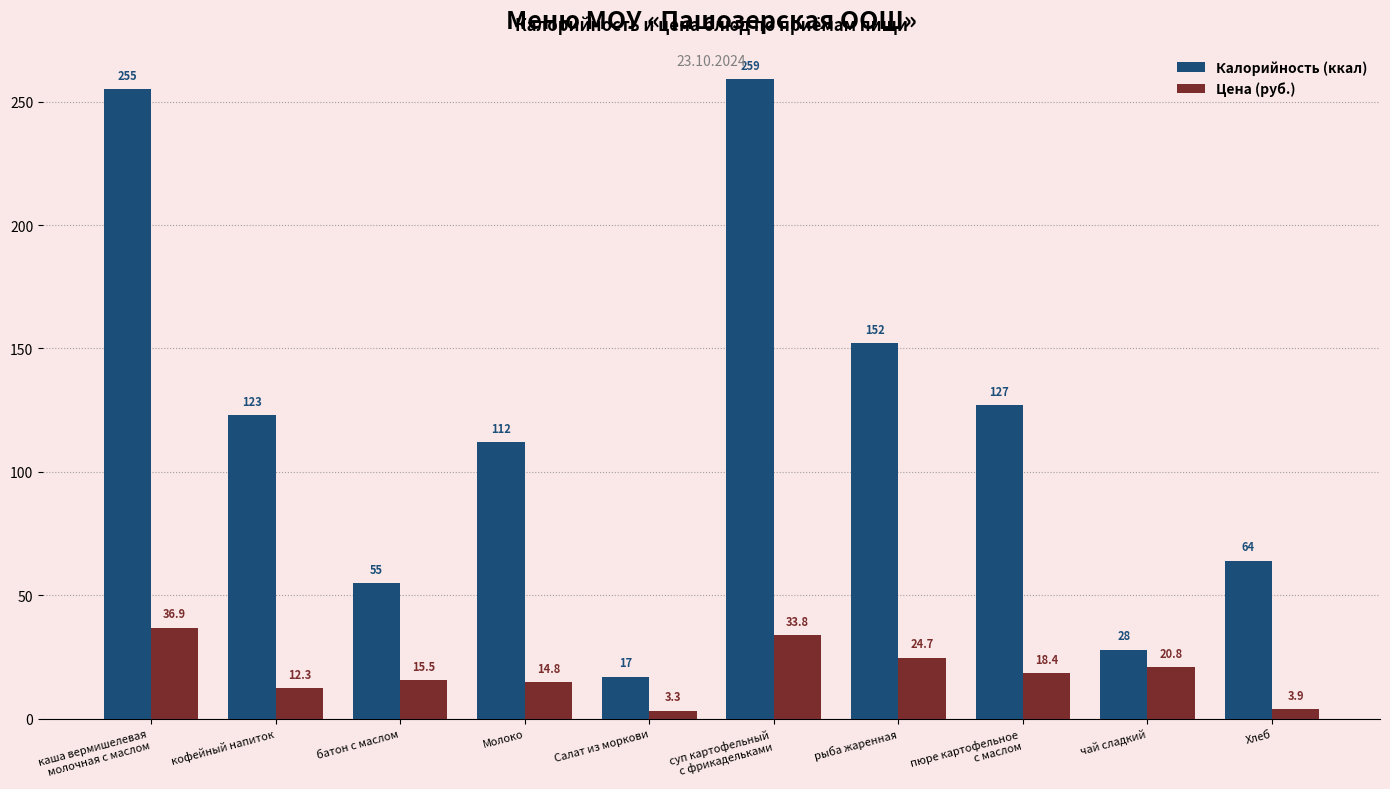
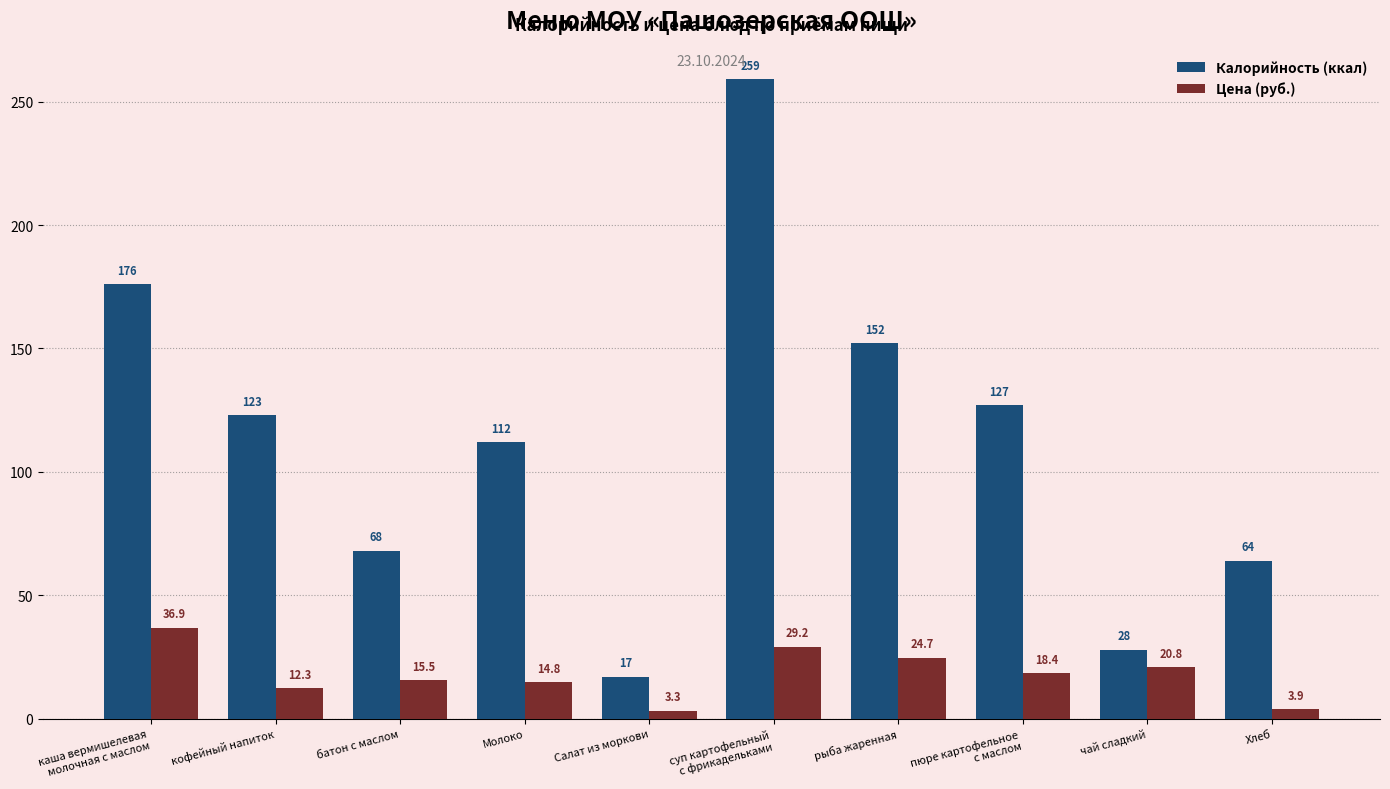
  {
    "Калорийность (ккал)": {
-     "каша вермишелевая молочная с маслом": 255,
+     "каша вермишелевая молочная с маслом": 176,
      "кофейный напиток": 123,
-     "батон с маслом": 55,
+     "батон с маслом": 68,
      "Молоко": 112,
      "Салат из моркови": 17,
      "рыба жаренная": 152,
      "пюре картофельное с маслом": 127,
      "чай сладкий": 28,
      "Хлеб": 64
    },
    "Цена (руб.)": {
      "каша вермишелевая молочная с маслом": 36.9,
      "кофейный напиток": 12.3,
      "батон с маслом": 15.5,
      "Молоко": 14.8,
      "Салат из моркови": 3.3,
-     "суп картофельный с фрикадельками": 33.8,
+     "суп картофельный с фрикадельками": 29.2,
      "рыба жаренная": 24.7,
      "пюре картофельное с маслом": 18.4,
      "чай сладкий": 20.8,
      "Хлеб": 3.9
    }
  }
